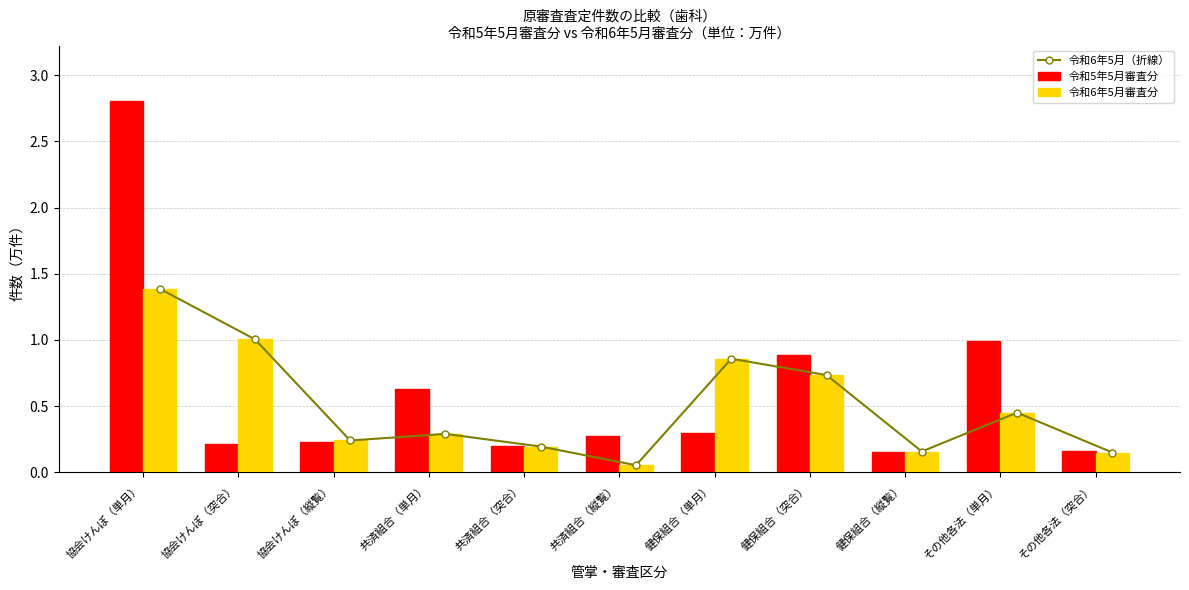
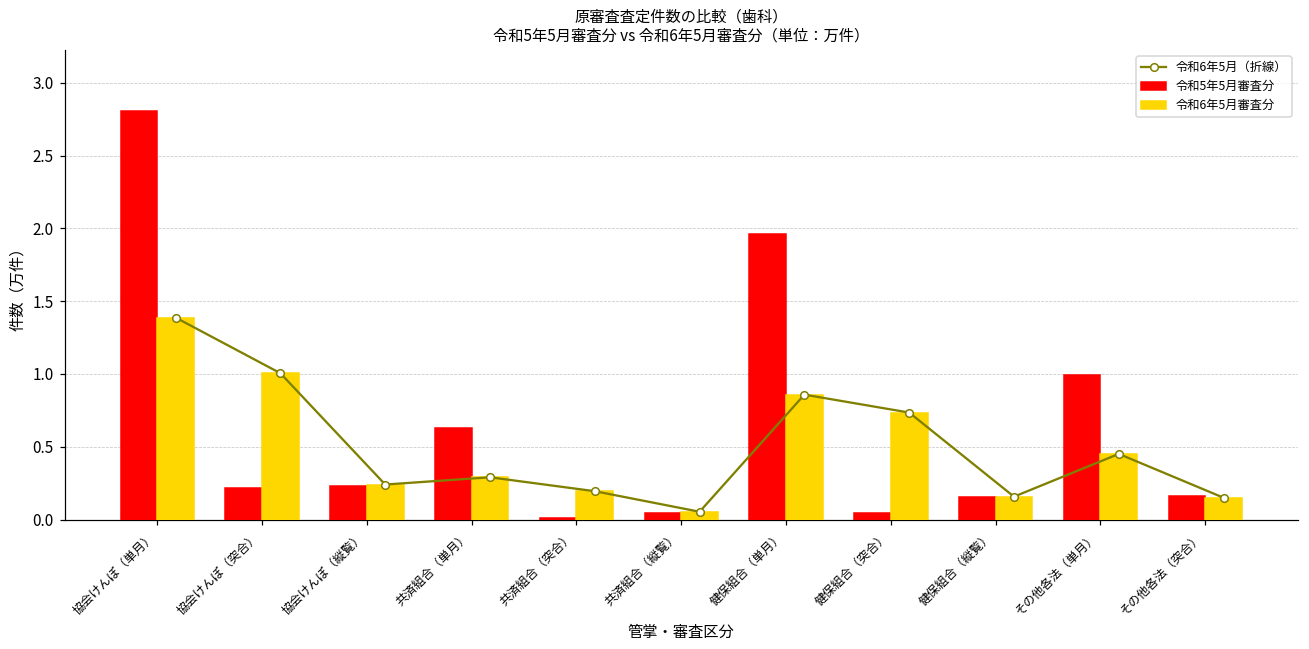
  {
    "令和5年5月審査分": {
      "協会けんぽ（単月）": 2.80,
      "協会けんぽ（突合）": 0.21,
      "協会けんぽ（縦覧）": 0.23,
      "共済組合（単月）": 0.63,
-     "共済組合（突合）": 0.20,
-     "共済組合（縦覧）": 0.28,
-     "健保組合（単月）": 0.30,
-     "健保組合（突合）": 0.88,
+     "共済組合（突合）": 0.01,
+     "共済組合（縦覧）": 0.05,
+     "健保組合（単月）": 1.96,
+     "健保組合（突合）": 0.04,
      "健保組合（縦覧）": 0.15,
      "その他各法（単月）": 0.99,
      "その他各法（突合）": 0.16
    },
    "令和6年5月審査分": {
      "協会けんぽ（単月）": 1.39,
      "協会けんぽ（突合）": 1.00,
      "協会けんぽ（縦覧）": 0.24,
      "共済組合（単月）": 0.29,
      "共済組合（突合）": 0.19,
      "共済組合（縦覧）": 0.05,
      "健保組合（単月）": 0.86,
      "健保組合（突合）": 0.73,
      "健保組合（縦覧）": 0.16,
      "その他各法（単月）": 0.45,
      "その他各法（突合）": 0.15
    }
  }
